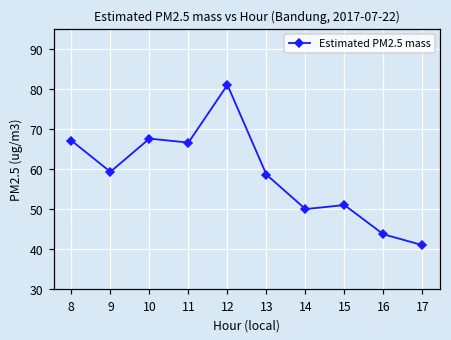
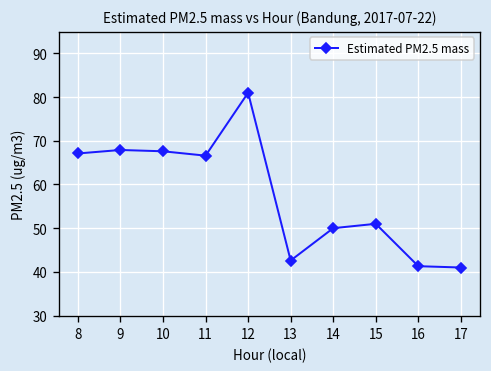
  {
    "8": 67,
-   "9": 59,
+   "9": 68,
    "10": 68,
    "11": 67,
    "12": 81,
-   "13": 59,
+   "13": 43,
    "14": 50,
    "15": 51,
-   "16": 44,
+   "16": 41,
    "17": 41
  }
